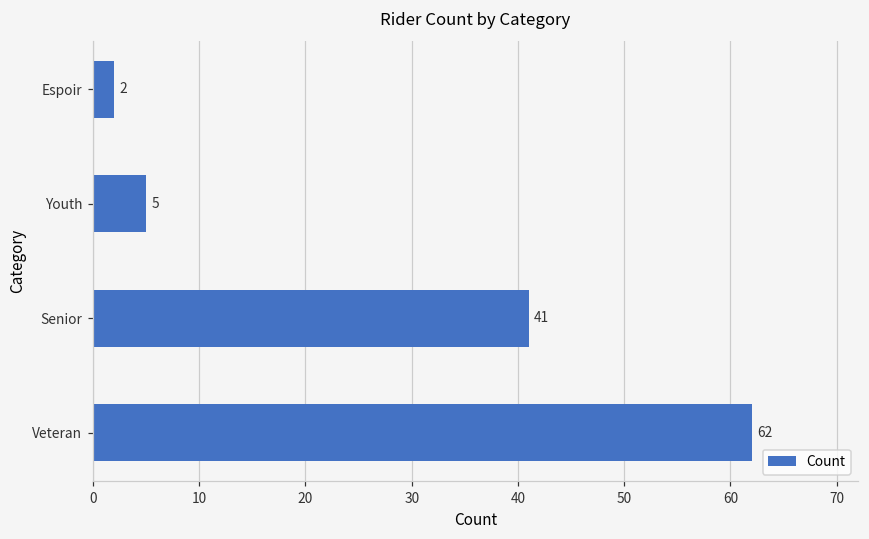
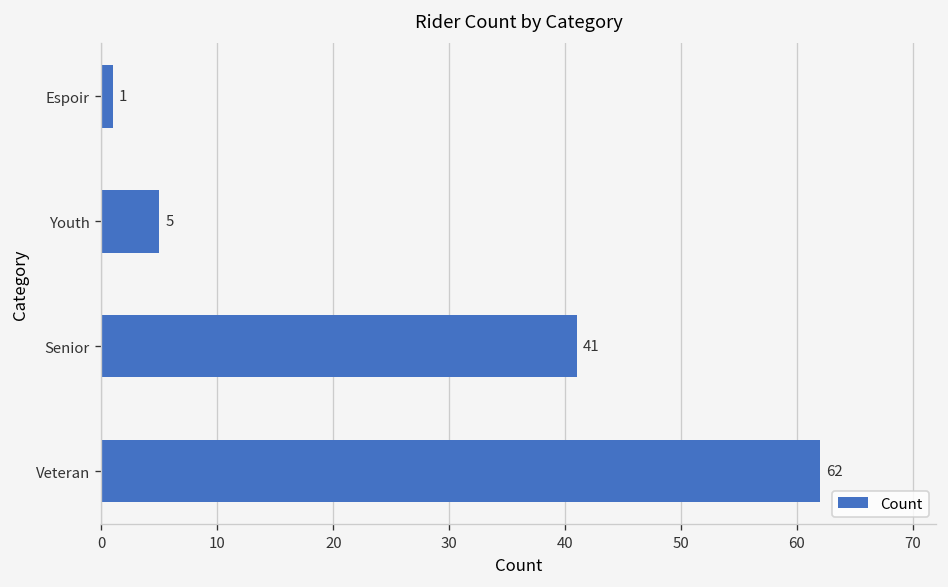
  {
-   "Espoir": 2,
+   "Espoir": 1,
    "Youth": 5,
    "Senior": 41,
    "Veteran": 62
  }
